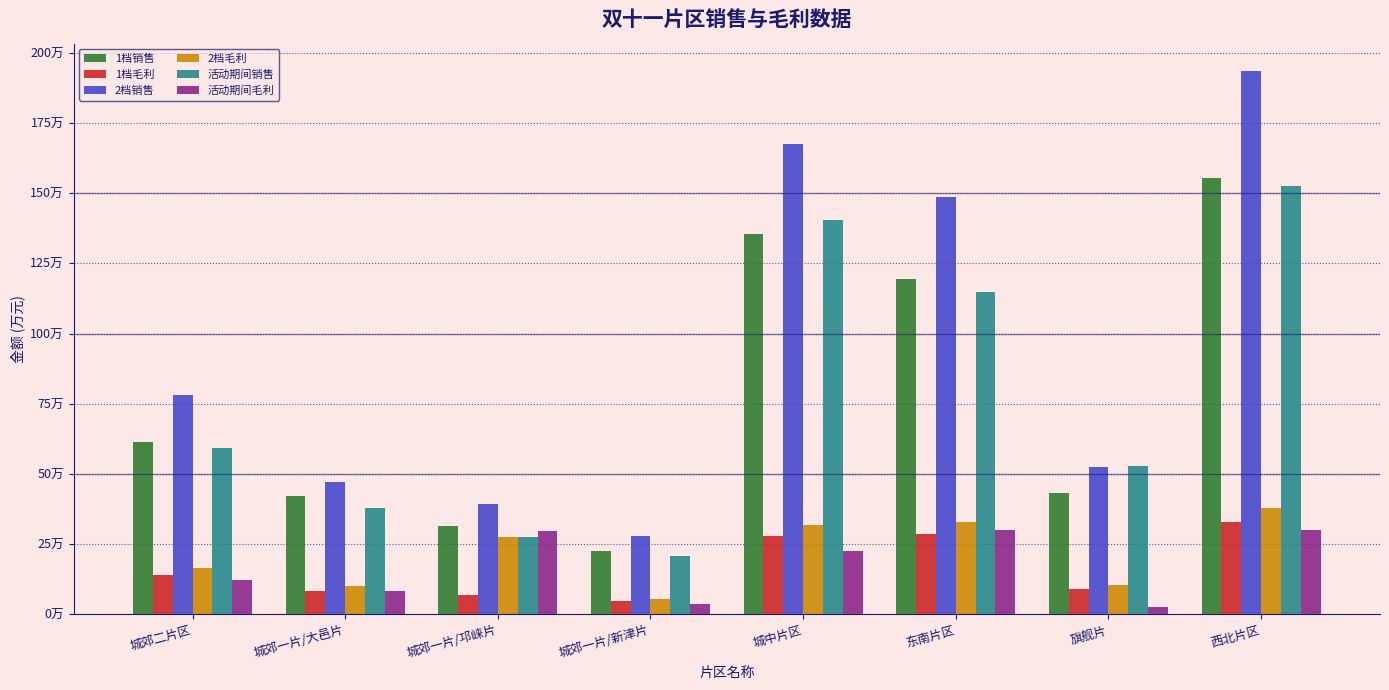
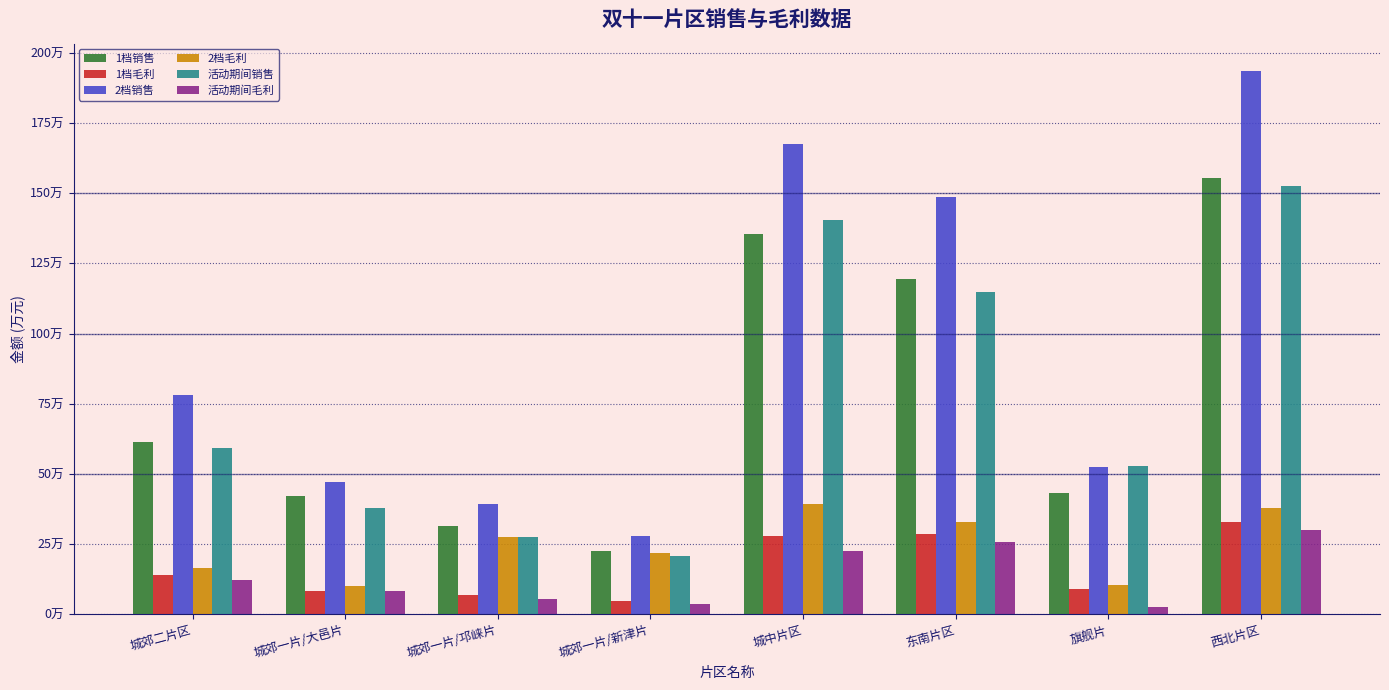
  {
    "1档销售": {
      "城郊二片区": "62万",
      "城郊一片/大邑片": "42万",
      "城郊一片/邛崃片": "31万",
      "城郊一片/新津片": "23万",
      "城中片区": "135万",
      "东南片区": "120万",
      "旗舰片": "43万",
      "西北片区": "155万"
    },
    "1档毛利": {
      "城郊二片区": "14万",
      "城郊一片/大邑片": "8万",
      "城郊一片/邛崃片": "7万",
      "城郊一片/新津片": "5万",
      "城中片区": "28万",
      "东南片区": "28万",
      "旗舰片": "9万",
      "西北片区": "33万"
    },
    "2档销售": {
      "城郊二片区": "78万",
      "城郊一片/大邑片": "47万",
      "城郊一片/邛崃片": "39万",
      "城郊一片/新津片": "28万",
      "城中片区": "168万",
      "东南片区": "149万",
      "旗舰片": "52万",
      "西北片区": "194万"
    },
    "2档毛利": {
      "城郊二片区": "17万",
      "城郊一片/大邑片": "10万",
      "城郊一片/邛崃片": "28万",
-     "城郊一片/新津片": "5万",
-     "城中片区": "32万",
+     "城郊一片/新津片": "22万",
+     "城中片区": "39万",
      "东南片区": "33万",
      "旗舰片": "10万",
      "西北片区": "38万"
    },
    "活动期间销售": {
      "城郊二片区": "59万",
      "城郊一片/大邑片": "38万",
      "城郊一片/邛崃片": "28万",
      "城郊一片/新津片": "21万",
      "城中片区": "140万",
      "东南片区": "115万",
      "旗舰片": "53万",
      "西北片区": "153万"
    },
    "活动期间毛利": {
      "城郊二片区": "12万",
      "城郊一片/大邑片": "8万",
-     "城郊一片/邛崃片": "30万",
+     "城郊一片/邛崃片": "5万",
      "城郊一片/新津片": "4万",
      "城中片区": "23万",
-     "东南片区": "30万",
+     "东南片区": "26万",
      "旗舰片": "3万",
      "西北片区": "30万"
    }
  }
